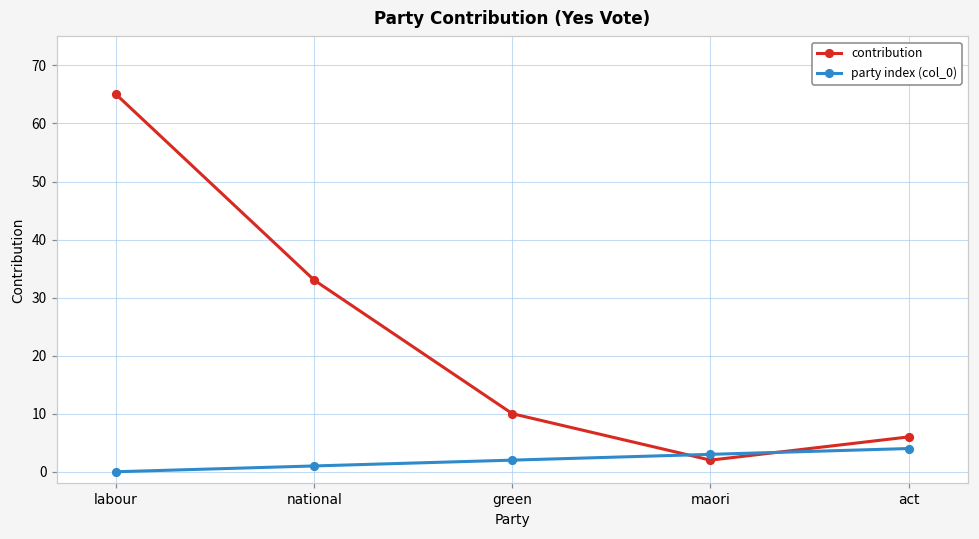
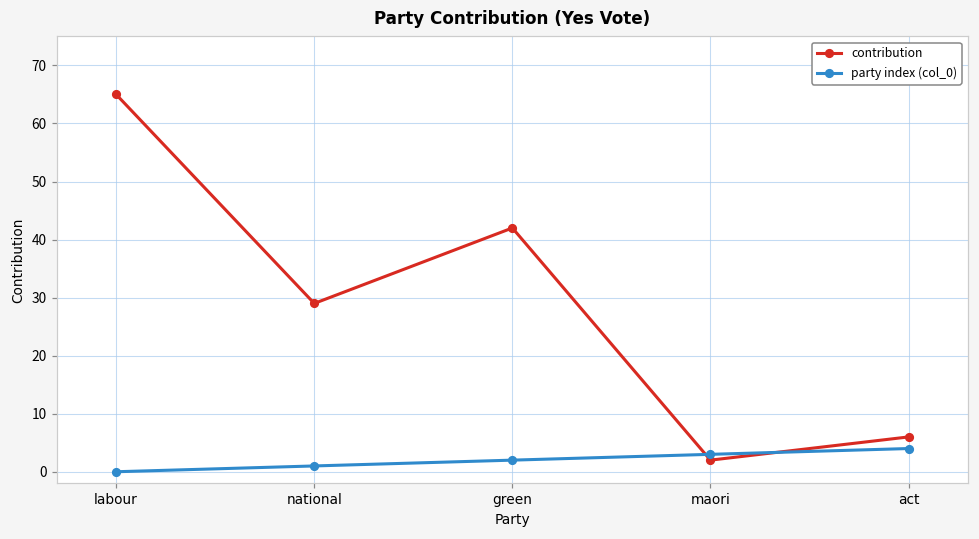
  {
    "contribution": {
      "labour": 65,
-     "national": 33,
-     "green": 10,
+     "national": 29,
+     "green": 42,
      "maori": 2,
      "act": 6
    },
    "party index (col_0)": {
      "labour": 0,
      "national": 1,
      "green": 2,
      "maori": 3,
      "act": 4
    }
  }
